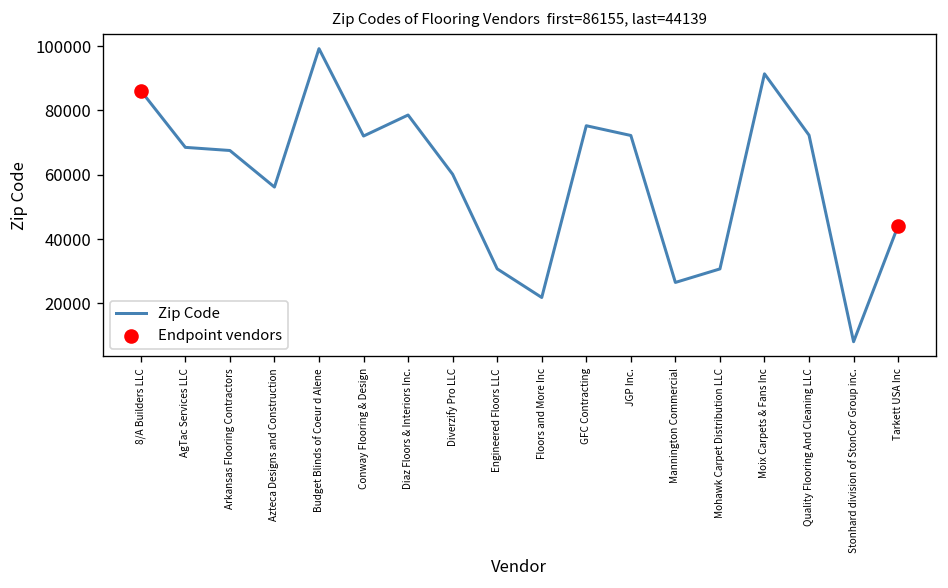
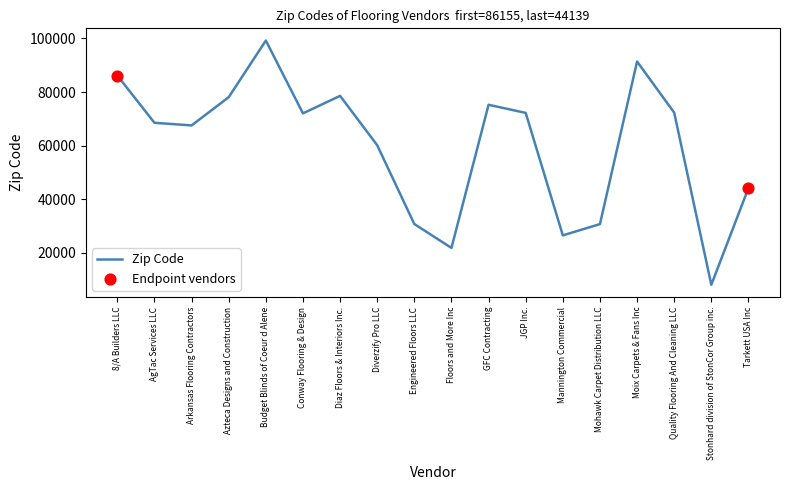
  {
    "Zip Code": {
      "AgTac Services LLC": 69000,
      "Arkansas Flooring Contractors": 68000,
-     "Azteca Designs and Construction": 56000,
+     "Azteca Designs and Construction": 78000,
      "Budget Blinds of Coeur d Alene": 99000,
      "Conway Flooring & Design": 72000,
      "Diaz Floors & Interiors Inc.": 79000,
      "Diverzify Pro LLC": 60000,
      "Engineered Floors LLC": 31000,
      "Floors and More Inc": 22000,
      "GFC Contracting": 75000,
      "JGP Inc.": 72000,
      "Mannington Commercial": 26000,
      "Mohawk Carpet Distribution LLC": 31000,
      "Moix Carpets & Fans Inc": 91000,
      "Quality Flooring And Cleaning LLC": 72000,
      "Stonhard division of StonCor Group inc.": 8000
    }
  }
